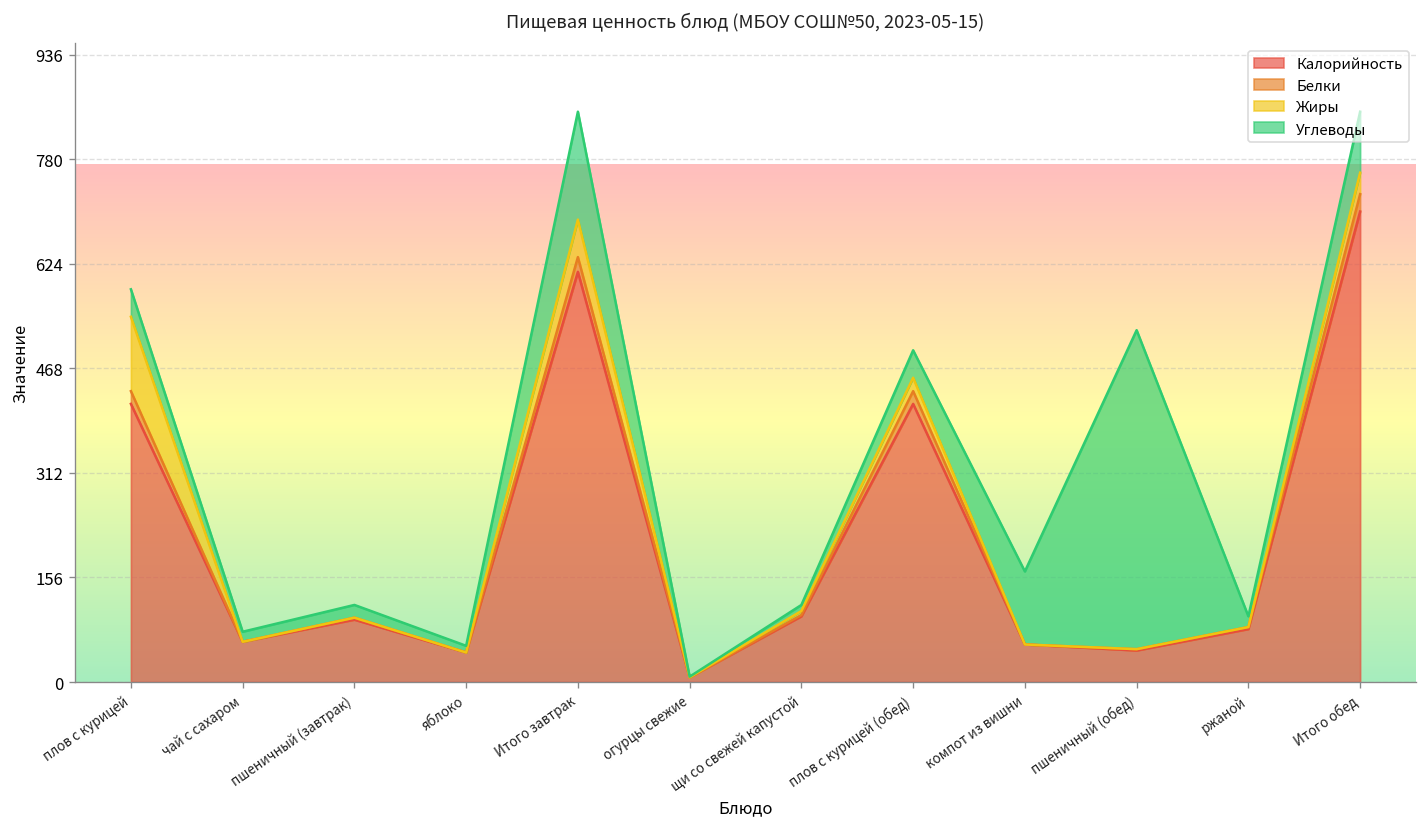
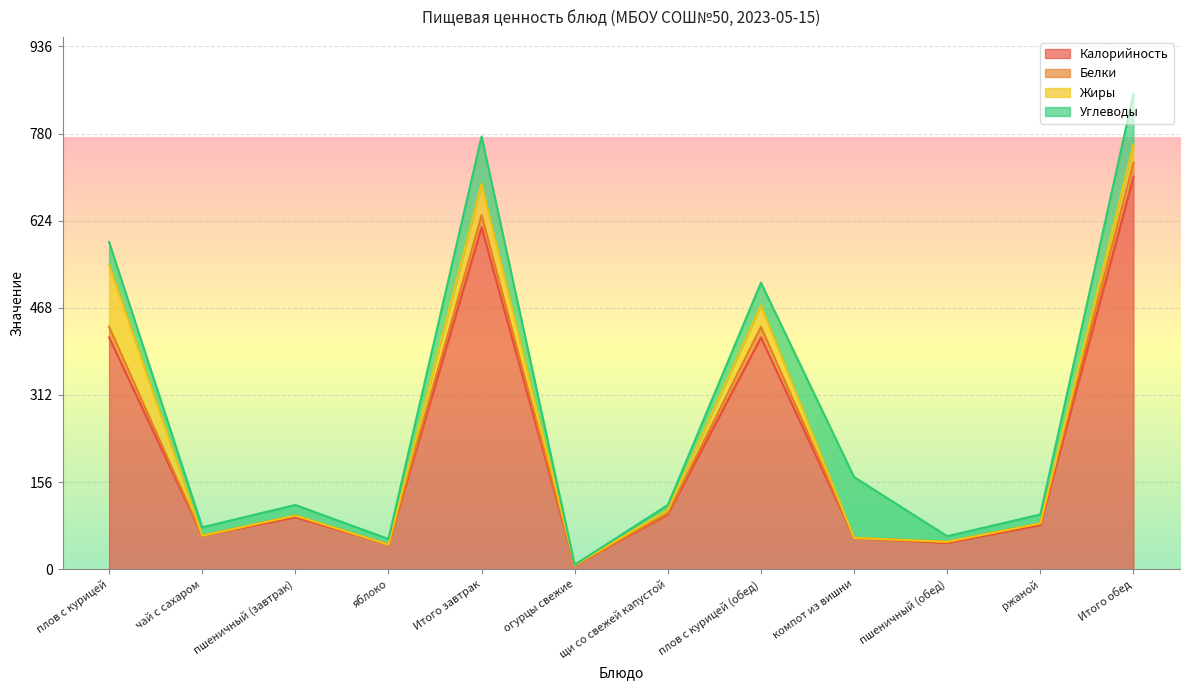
  {
    "Жиры": {
      "плов с курицей": 110,
      "Итого завтрак": 60,
      "щи со свежей капустой": 10,
-     "плов с курицей (обед)": 20,
+     "плов с курицей (обед)": 40,
      "Итого обед": 30
    },
    "Углеводы": {
      "плов с курицей": 40,
      "чай с сахаром": 20,
      "пшеничный (завтрак)": 20,
      "яблоко": 10,
-     "Итого завтрак": 160,
+     "Итого завтрак": 90,
      "щи со свежей капустой": 10,
      "плов с курицей (обед)": 40,
      "компот из вишни": 110,
-     "пшеничный (обед)": 480,
+     "пшеничный (обед)": 10,
      "ржаной": 20
    }
  }
